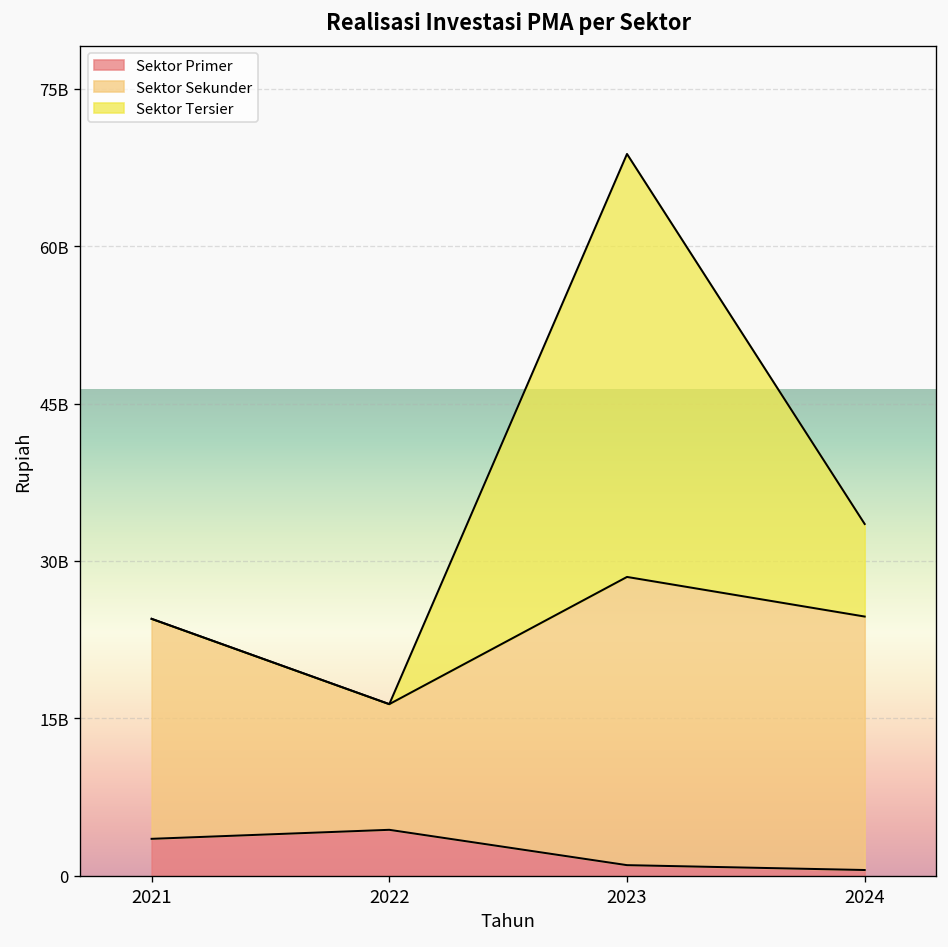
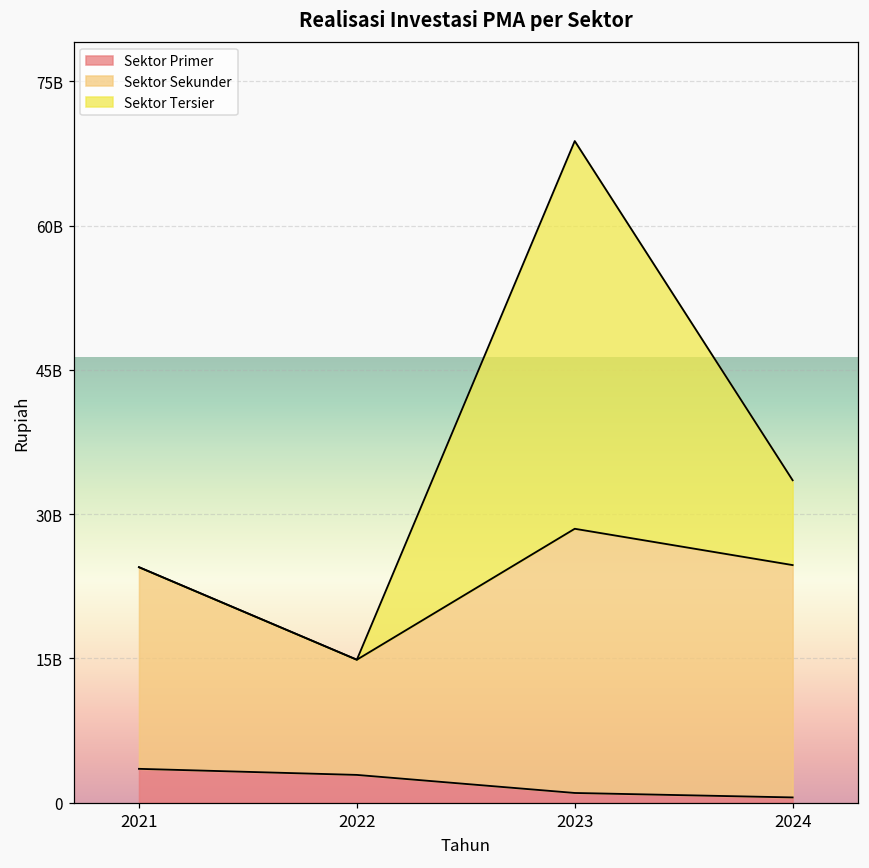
  {
    "Sektor Primer": {
      "2021": 4000000000,
-     "2022": 4000000000,
+     "2022": 3000000000,
      "2023": 1000000000,
      "2024": 1000000000
    }
  }
